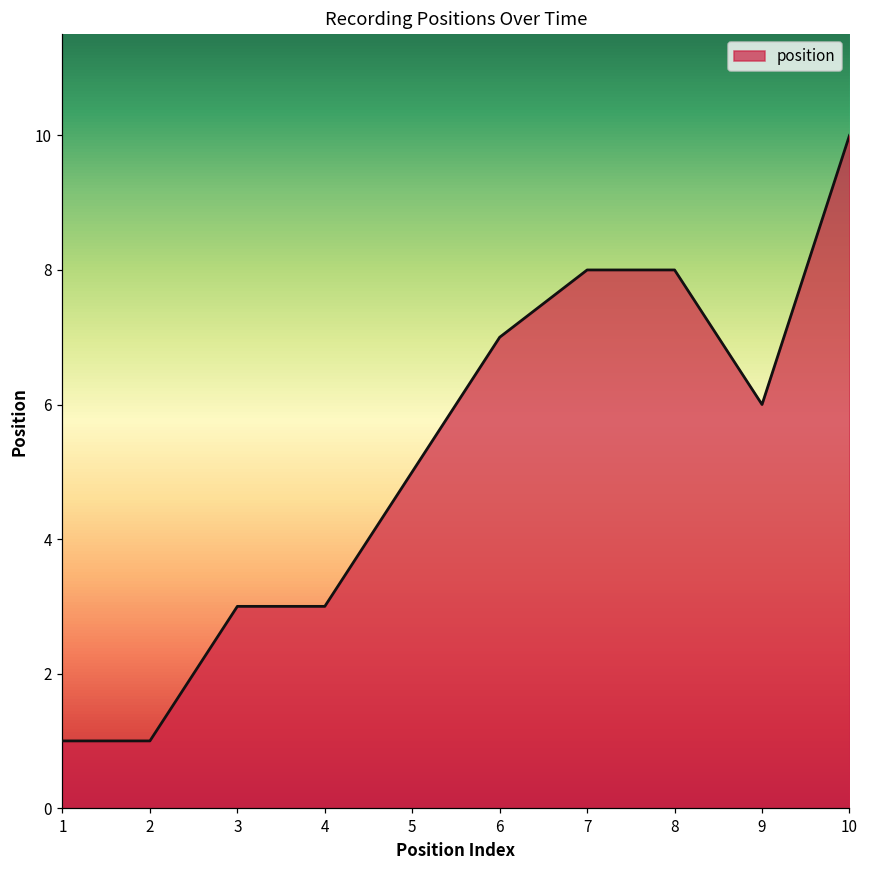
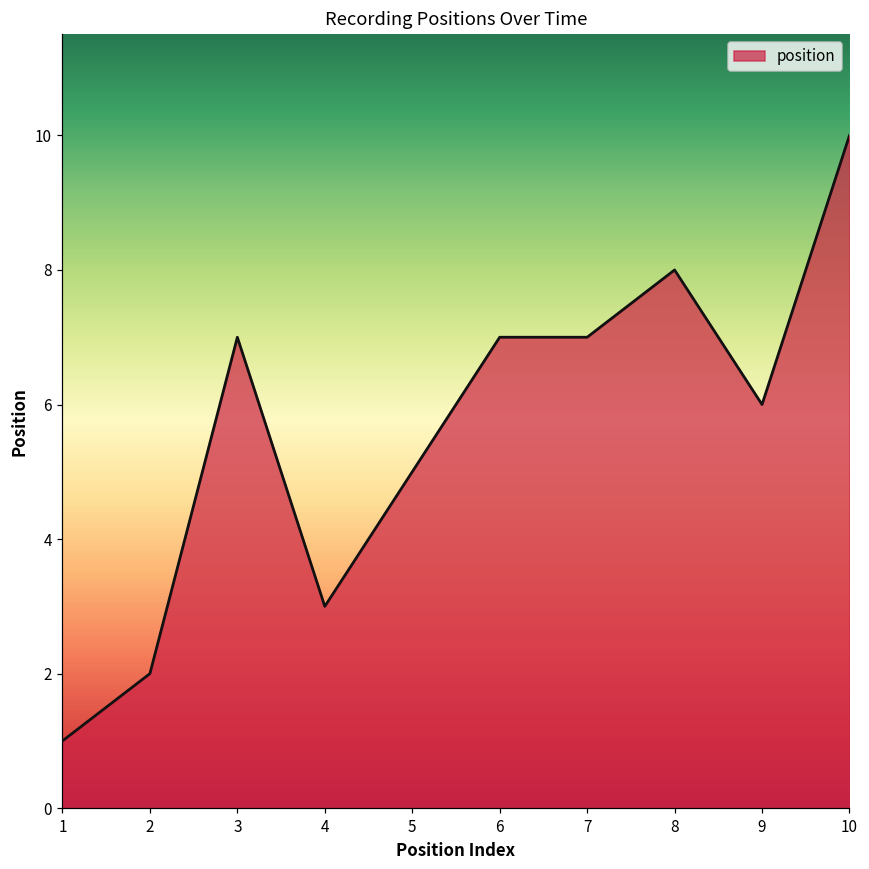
  {
    "1": 1,
-   "2": 1,
-   "3": 3,
+   "2": 2,
+   "3": 7,
    "4": 3,
    "5": 5,
    "6": 7,
-   "7": 8,
+   "7": 7,
    "8": 8,
    "9": 6,
    "10": 10
  }
